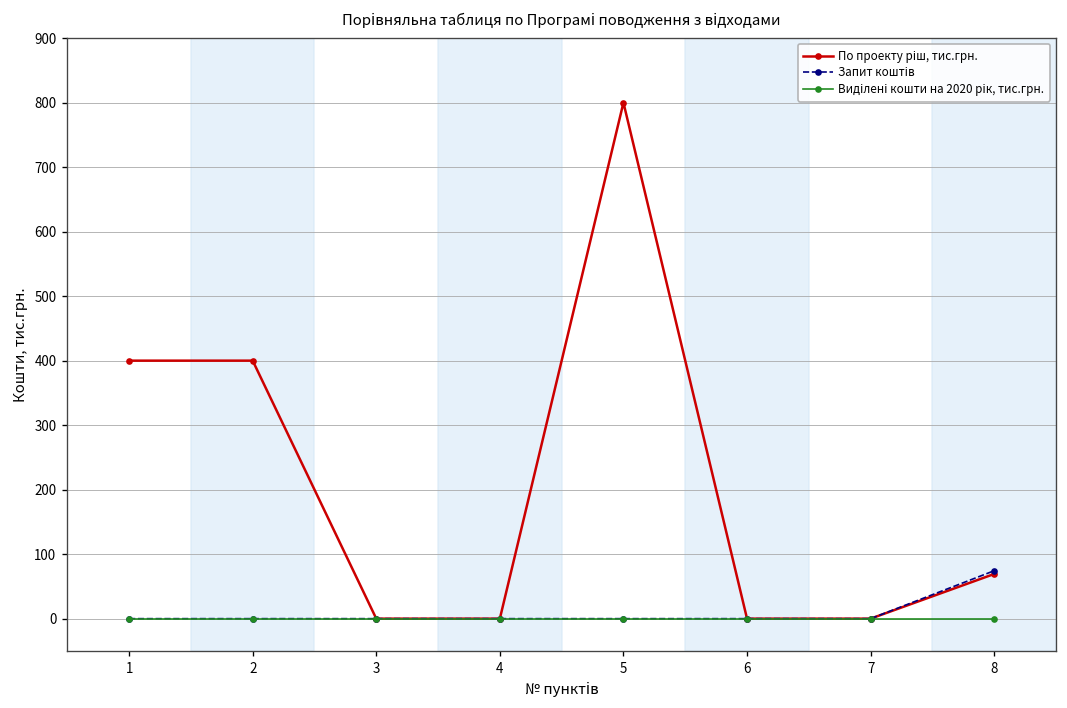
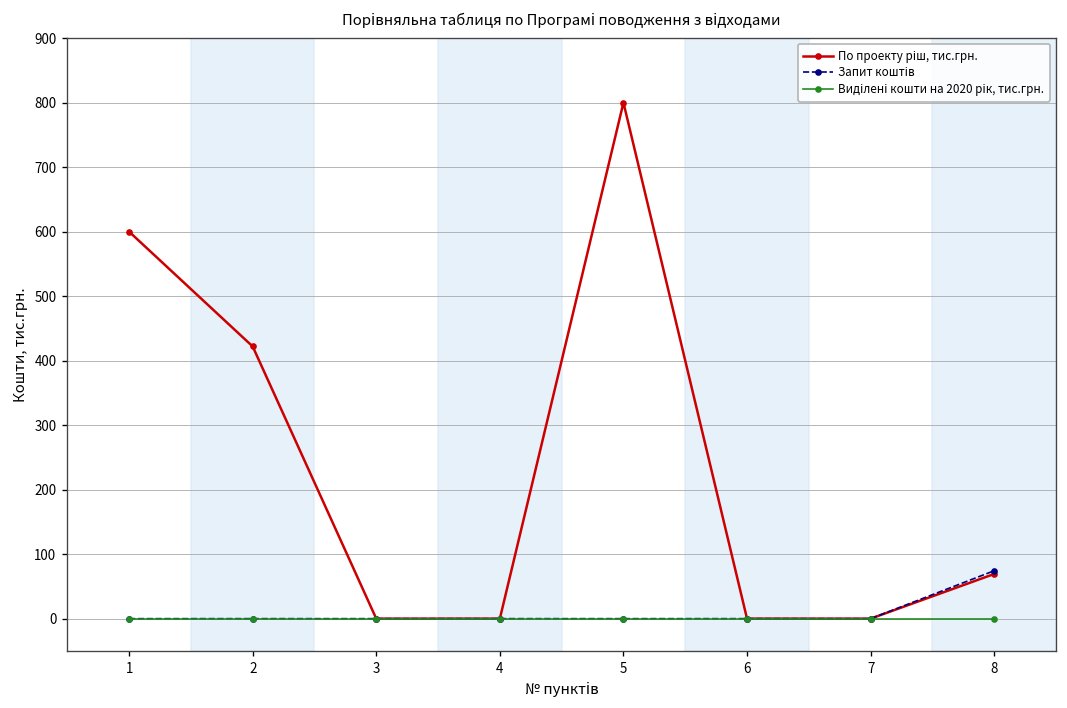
  {
    "По проекту ріш, тис.грн.": {
-     "1": 400,
-     "2": 400,
+     "1": 600,
+     "2": 420,
      "5": 800,
      "8": 70
    },
    "Запит коштів": {
      "8": 70
    },
    "Виділені кошти на 2020 рік, тис.грн.": {
      "8": 0
    }
  }
